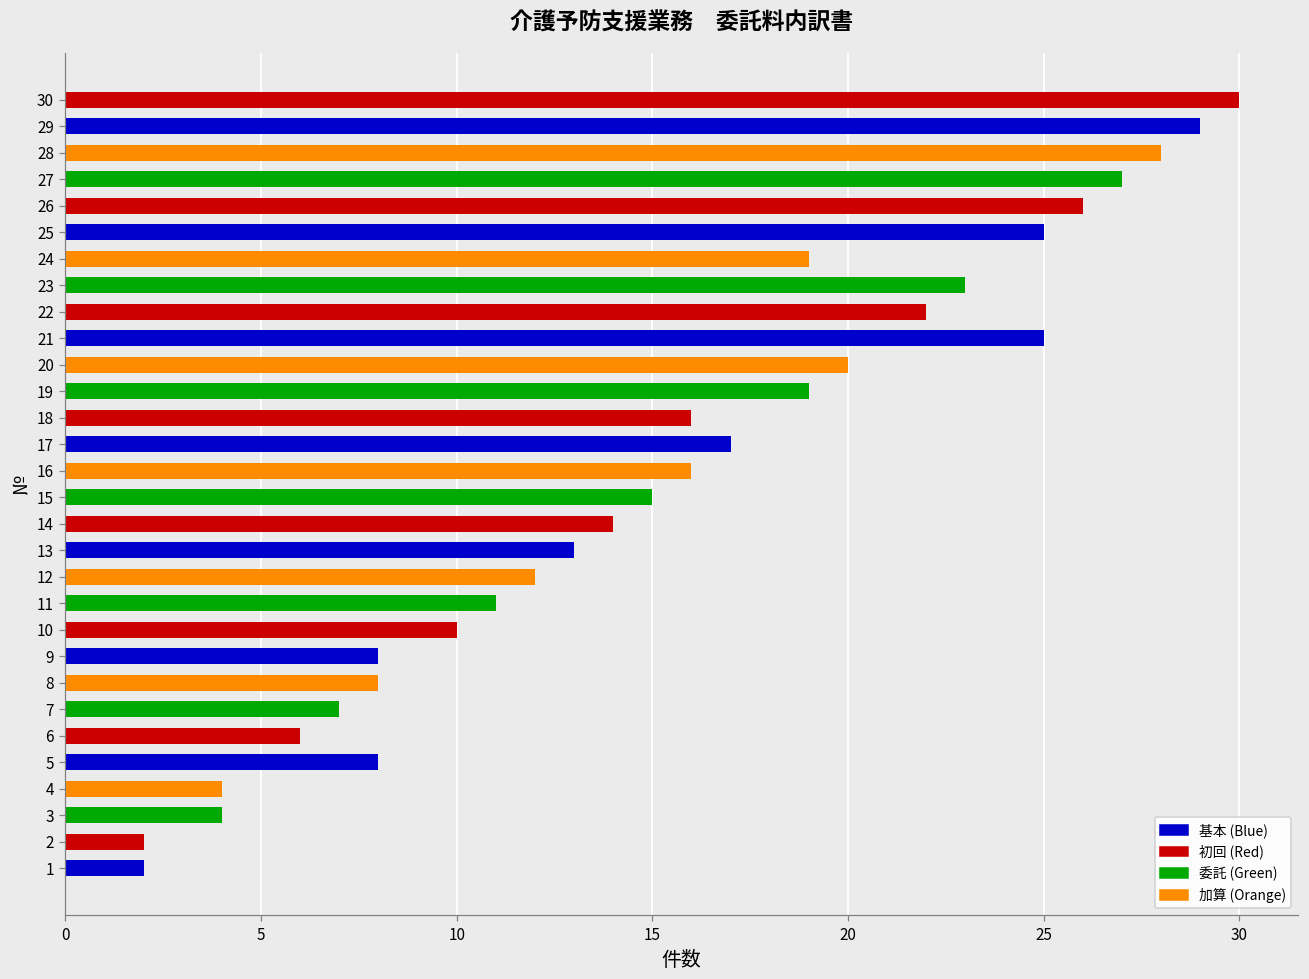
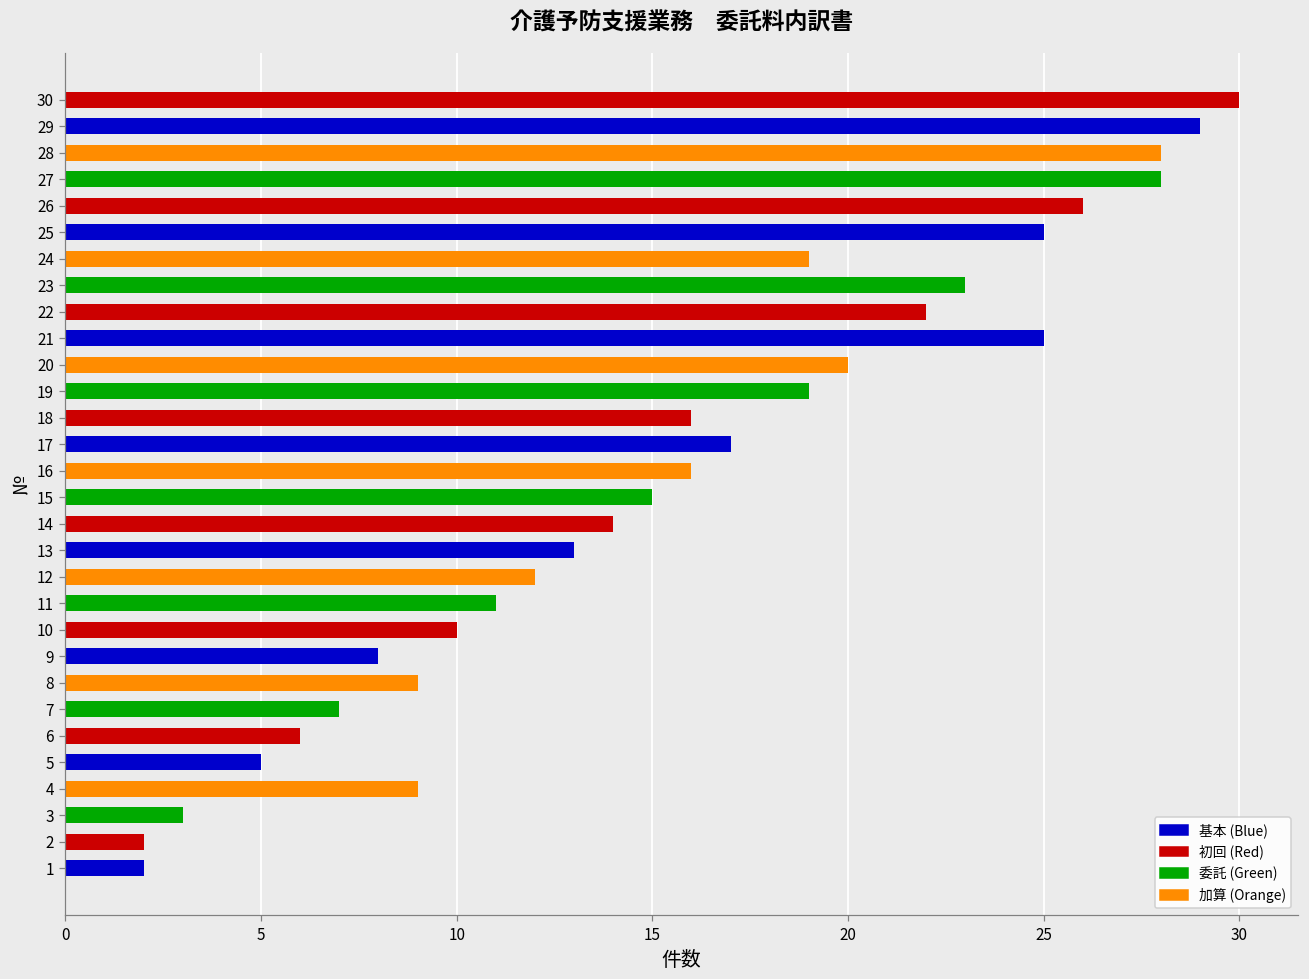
  {
    "30": 30,
    "29": 29,
    "28": 28,
-   "27": 27,
+   "27": 28,
    "26": 26,
    "25": 25,
    "24": 19,
    "23": 23,
    "22": 22,
    "21": 25,
    "20": 20,
    "19": 19,
    "18": 16,
    "17": 17,
    "16": 16,
    "15": 15,
    "14": 14,
    "13": 13,
    "12": 12,
    "11": 11,
    "10": 10,
    "9": 8,
-   "8": 8,
+   "8": 9,
    "7": 7,
    "6": 6,
-   "5": 8,
-   "4": 4,
-   "3": 4,
+   "5": 5,
+   "4": 9,
+   "3": 3,
    "2": 2,
    "1": 2
  }
